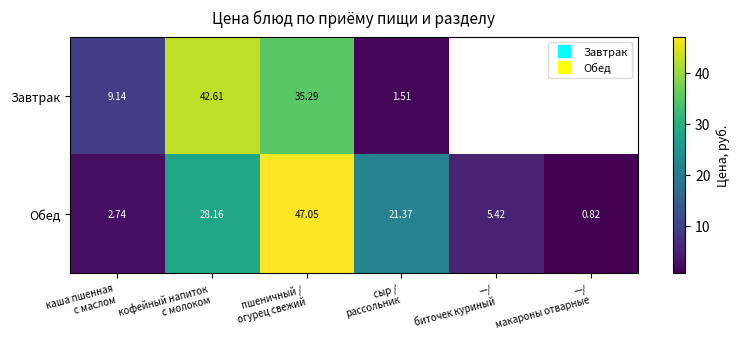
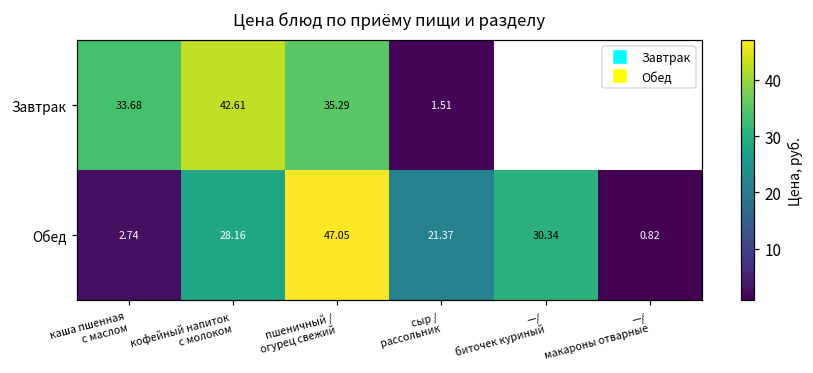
  {
    "Завтрак": {
-     "каша пшенная с маслом": 9.14,
+     "каша пшенная с маслом": 33.68,
      "кофейный напиток с молоком": 42.61,
      "пшеничный / огурец свежий": 35.29,
      "сыр / рассольник": 1.51
    },
    "Обед": {
      "каша пшенная с маслом": 2.74,
      "кофейный напиток с молоком": 28.16,
      "пшеничный / огурец свежий": 47.05,
      "сыр / рассольник": 21.37,
-     "—/ биточек куриный": 5.42,
+     "—/ биточек куриный": 30.34,
      "—/ макароны отварные": 0.82
    }
  }
